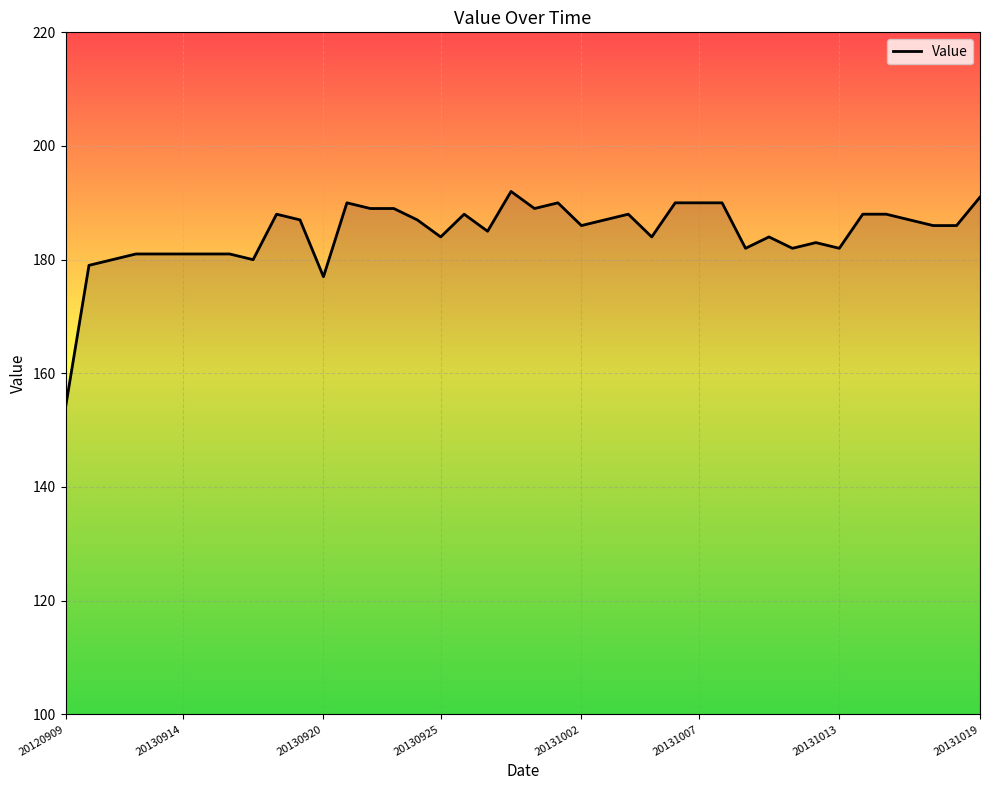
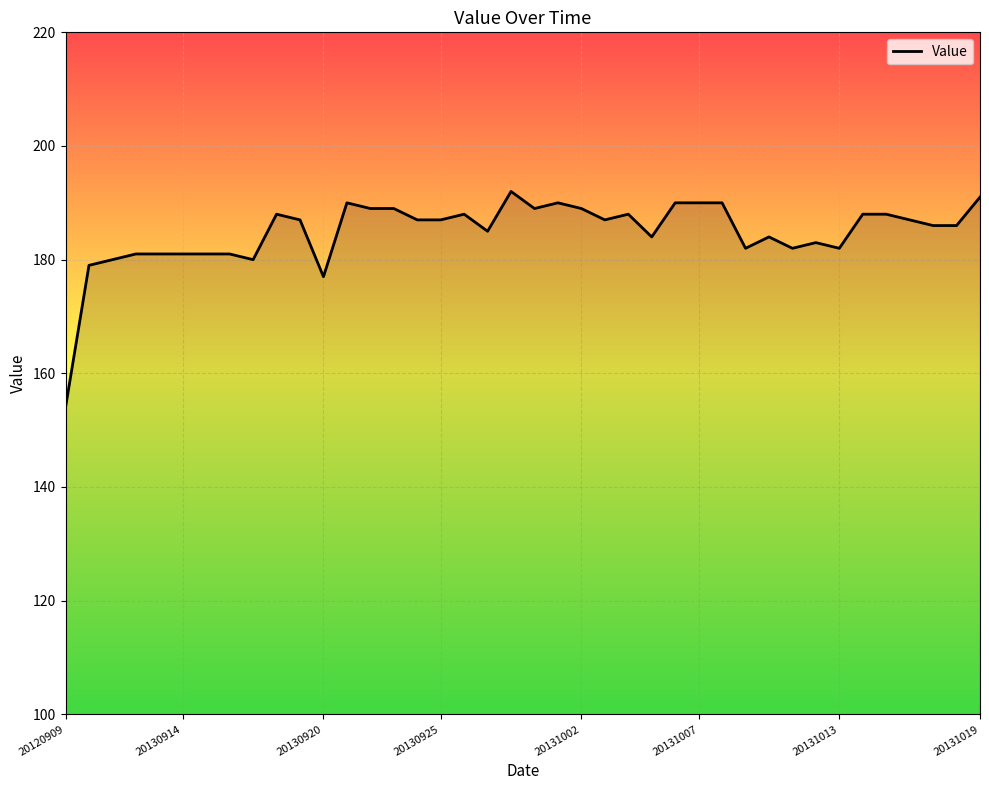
  {
    "20120909": 154,
    "20130920": 177,
-   "20130925": 184,
-   "20131002": 186,
+   "20130925": 187,
+   "20131002": 189,
    "20131007": 190,
    "20131013": 182,
    "20131019": 191
  }
